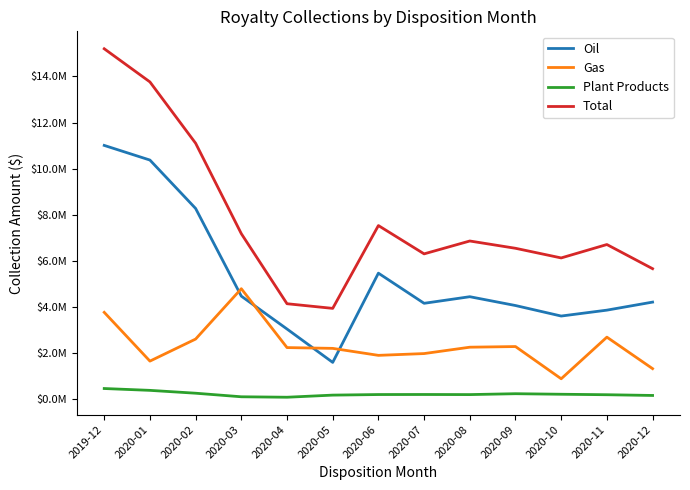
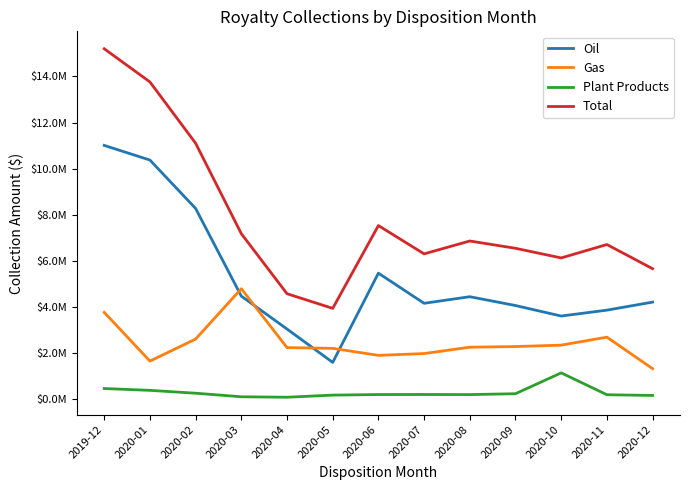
  {
    "Oil": {
      "2019-12": "$11000000",
      "2020-01": "$10400000",
      "2020-02": "$8300000",
      "2020-03": "$4500000",
      "2020-04": "$3000000",
      "2020-05": "$1600000",
      "2020-06": "$5500000",
      "2020-07": "$4100000",
      "2020-08": "$4400000",
      "2020-09": "$4000000",
      "2020-10": "$3600000",
      "2020-11": "$3800000",
      "2020-12": "$4200000"
    },
    "Gas": {
      "2019-12": "$3800000",
      "2020-01": "$1600000",
      "2020-02": "$2600000",
      "2020-03": "$4800000",
      "2020-04": "$2200000",
      "2020-05": "$2200000",
      "2020-06": "$1900000",
      "2020-07": "$2000000",
      "2020-08": "$2200000",
      "2020-09": "$2300000",
-     "2020-10": "$900000",
+     "2020-10": "$2300000",
      "2020-11": "$2700000",
      "2020-12": "$1300000"
    },
    "Plant Products": {
      "2019-12": "$400000",
      "2020-01": "$400000",
      "2020-02": "$200000",
      "2020-03": "$100000",
      "2020-04": "$100000",
      "2020-05": "$200000",
      "2020-06": "$200000",
      "2020-07": "$200000",
      "2020-08": "$200000",
      "2020-09": "$200000",
-     "2020-10": "$200000",
+     "2020-10": "$1100000",
      "2020-11": "$200000",
      "2020-12": "$100000"
    },
    "Total": {
      "2019-12": "$15200000",
      "2020-01": "$13800000",
      "2020-02": "$11100000",
      "2020-03": "$7200000",
-     "2020-04": "$4100000",
+     "2020-04": "$4600000",
      "2020-05": "$3900000",
      "2020-06": "$7500000",
      "2020-07": "$6300000",
      "2020-08": "$6900000",
      "2020-09": "$6500000",
      "2020-10": "$6100000",
      "2020-11": "$6700000",
      "2020-12": "$5600000"
    }
  }
